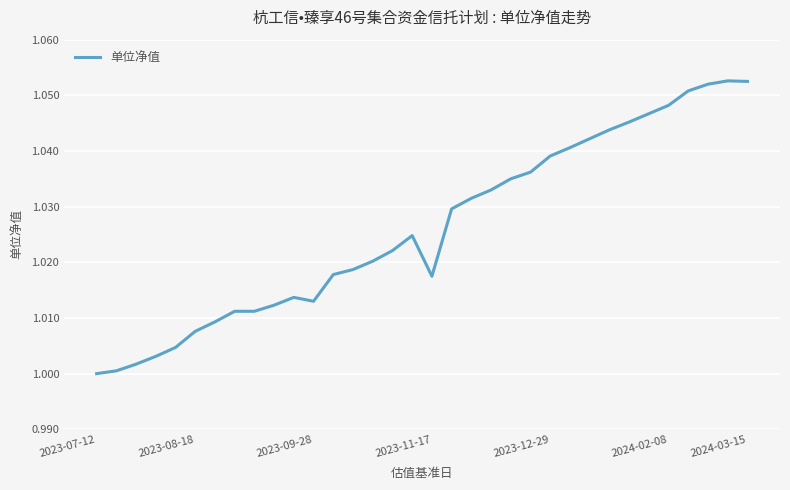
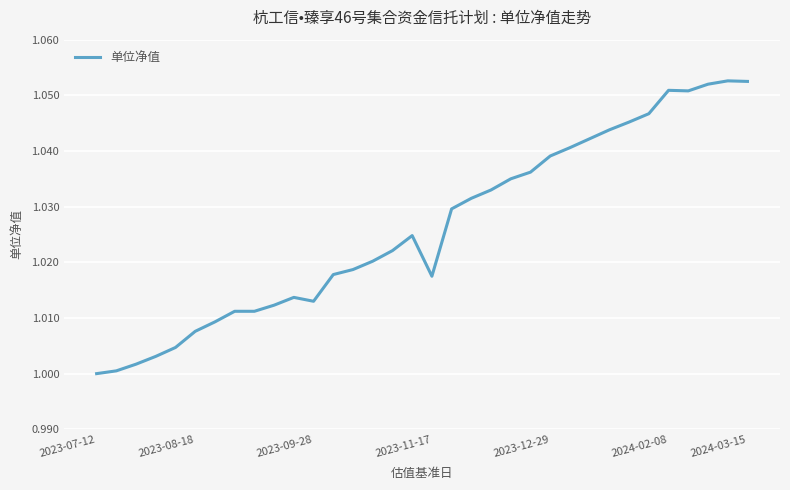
  {
    "2023-07-12": 1.000,
    "2023-08-18": 1.008,
    "2023-09-28": 1.013,
    "2023-11-17": 1.018,
    "2023-12-29": 1.039,
-   "2024-02-08": 1.048,
+   "2024-02-08": 1.051,
    "2024-03-15": 1.053
  }
